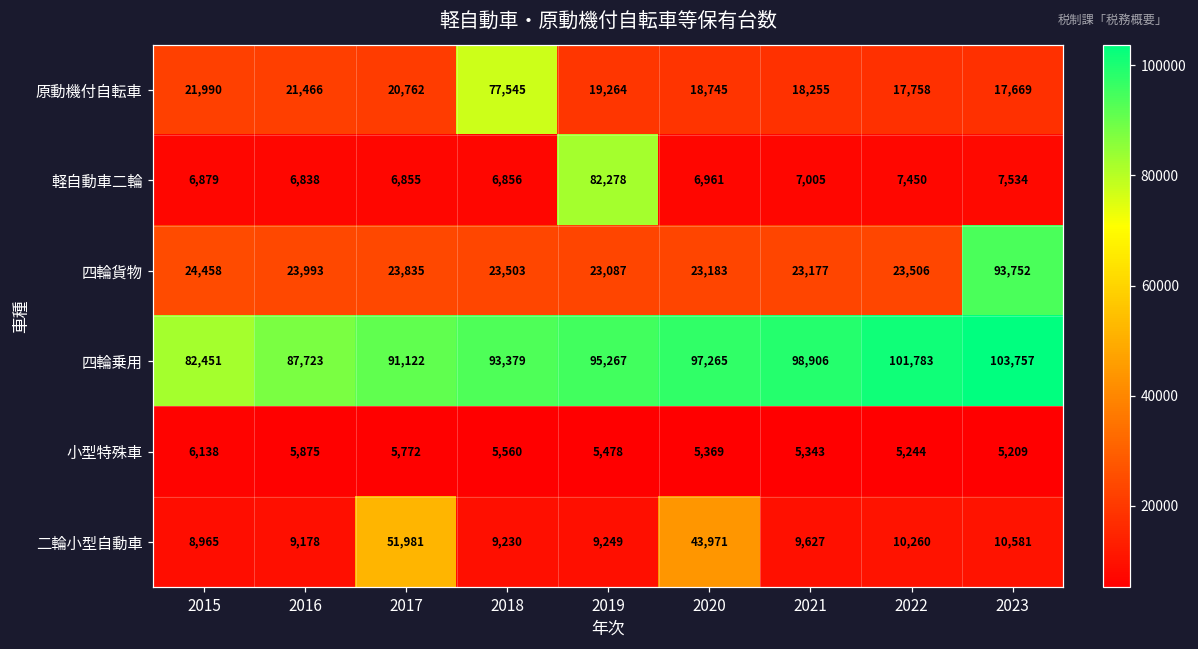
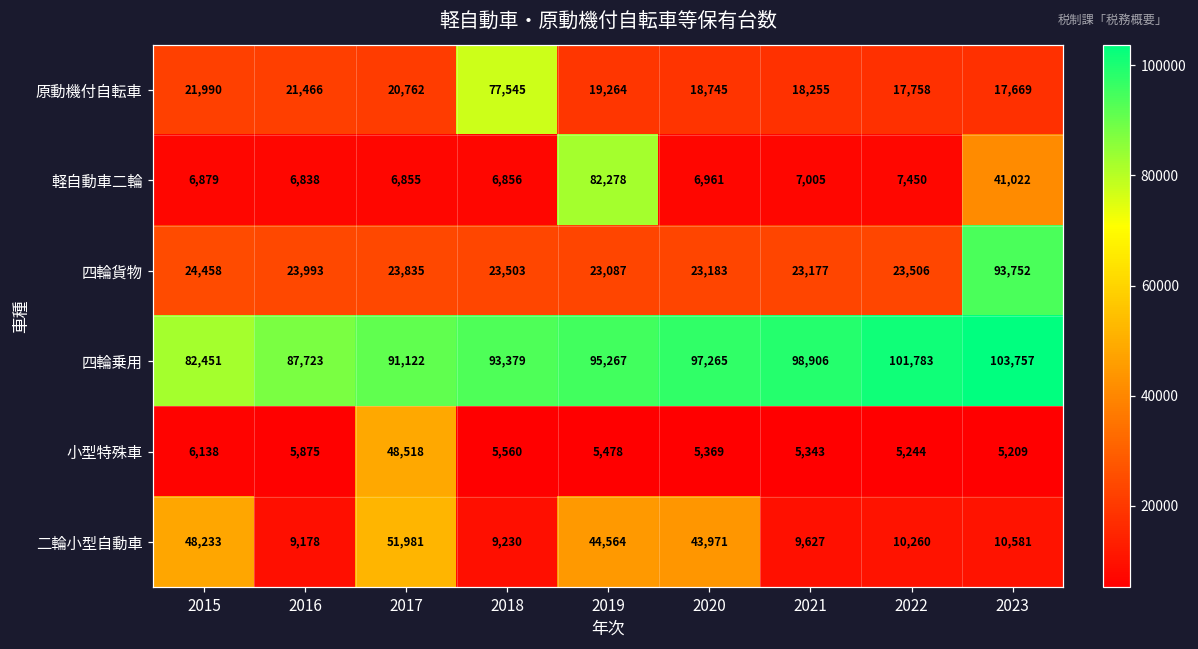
  {
    "原動機付自転車": {
      "2015": "21,990",
      "2016": "21,466",
      "2017": "20,762",
      "2018": "77,545",
      "2019": "19,264",
      "2020": "18,745",
      "2021": "18,255",
      "2022": "17,758",
      "2023": "17,669"
    },
    "軽自動車二輪": {
      "2015": "6,879",
      "2016": "6,838",
      "2017": "6,855",
      "2018": "6,856",
      "2019": "82,278",
      "2020": "6,961",
      "2021": "7,005",
      "2022": "7,450",
-     "2023": "7,534"
+     "2023": "41,022"
    },
    "四輪貨物": {
      "2015": "24,458",
      "2016": "23,993",
      "2017": "23,835",
      "2018": "23,503",
      "2019": "23,087",
      "2020": "23,183",
      "2021": "23,177",
      "2022": "23,506",
      "2023": "93,752"
    },
    "四輪乗用": {
      "2015": "82,451",
      "2016": "87,723",
      "2017": "91,122",
      "2018": "93,379",
      "2019": "95,267",
      "2020": "97,265",
      "2021": "98,906",
      "2022": "101,783",
      "2023": "103,757"
    },
    "小型特殊車": {
      "2015": "6,138",
      "2016": "5,875",
-     "2017": "5,772",
+     "2017": "48,518",
      "2018": "5,560",
      "2019": "5,478",
      "2020": "5,369",
      "2021": "5,343",
      "2022": "5,244",
      "2023": "5,209"
    },
    "二輪小型自動車": {
-     "2015": "8,965",
+     "2015": "48,233",
      "2016": "9,178",
      "2017": "51,981",
      "2018": "9,230",
-     "2019": "9,249",
+     "2019": "44,564",
      "2020": "43,971",
      "2021": "9,627",
      "2022": "10,260",
      "2023": "10,581"
    }
  }
